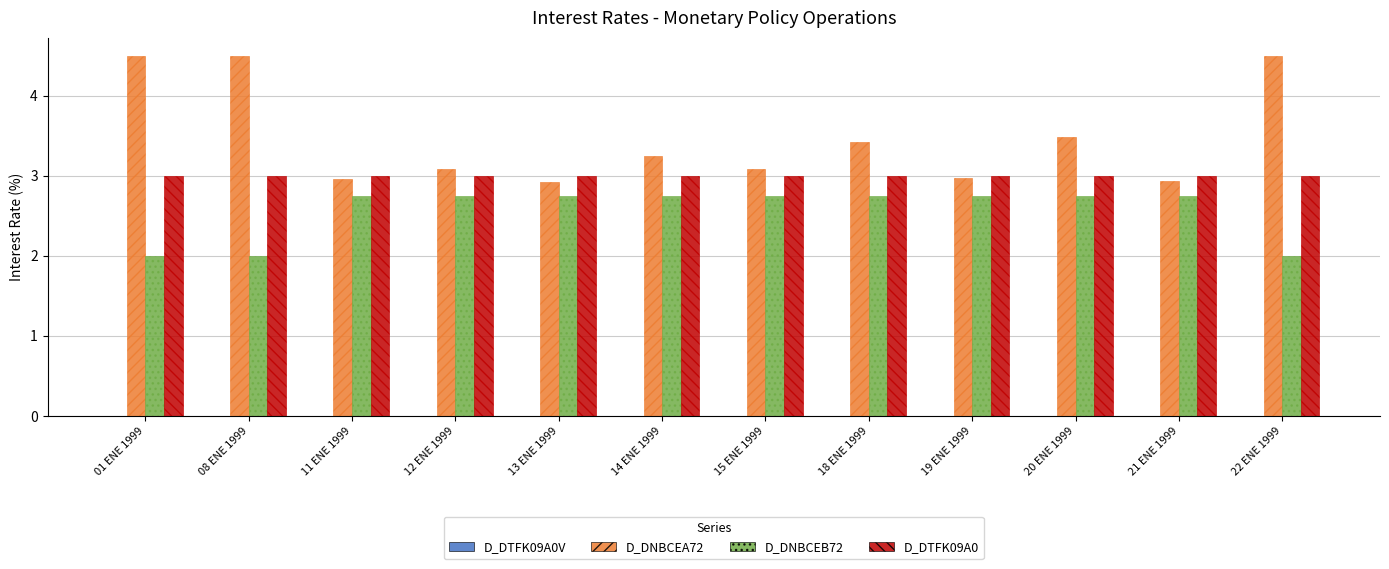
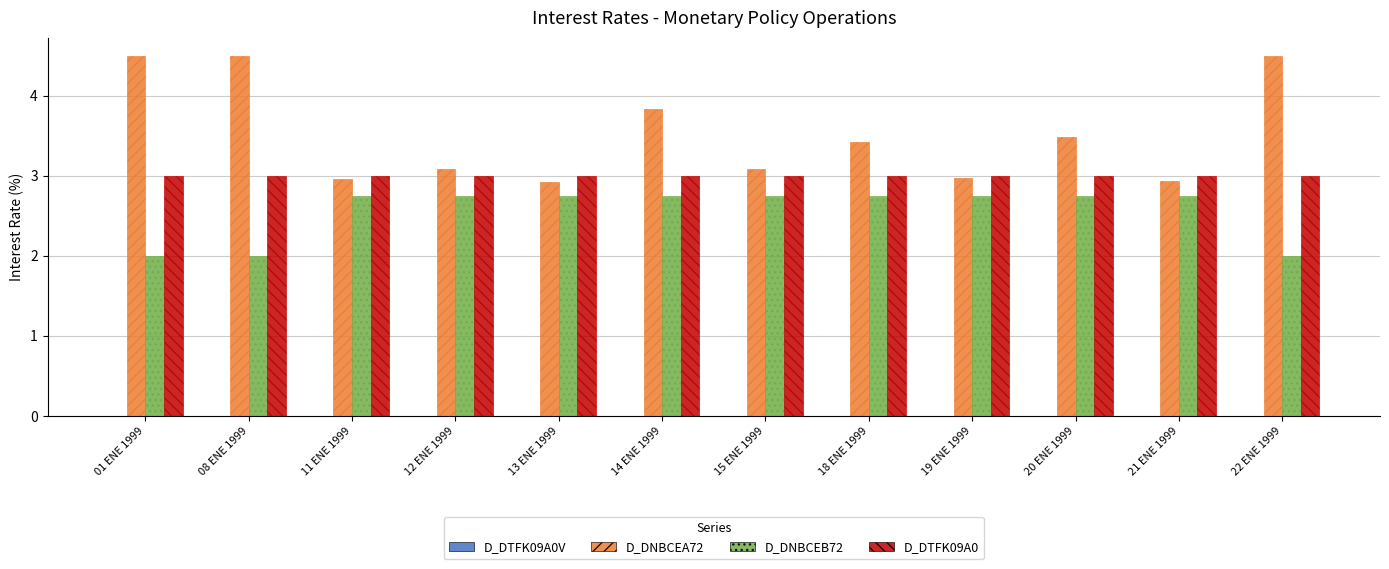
  {
    "D_DTFK09A0V": {
      "01 ENE 1999": 0.0,
      "08 ENE 1999": 0.0,
      "11 ENE 1999": 0.0,
      "12 ENE 1999": 0.0,
      "13 ENE 1999": 0.0,
      "14 ENE 1999": 0.0,
      "15 ENE 1999": 0.0,
      "18 ENE 1999": 0.0,
      "19 ENE 1999": 0.0,
      "20 ENE 1999": 0.0,
      "21 ENE 1999": 0.0,
      "22 ENE 1999": 0.0
    },
    "D_DNBCEA72": {
      "01 ENE 1999": 4.5,
      "08 ENE 1999": 4.5,
      "11 ENE 1999": 3.0,
      "12 ENE 1999": 3.1,
      "13 ENE 1999": 2.9,
-     "14 ENE 1999": 3.3,
+     "14 ENE 1999": 3.8,
      "15 ENE 1999": 3.1,
      "18 ENE 1999": 3.4,
      "19 ENE 1999": 3.0,
      "20 ENE 1999": 3.5,
      "21 ENE 1999": 2.9,
      "22 ENE 1999": 4.5
    },
    "D_DNBCEB72": {
      "01 ENE 1999": 2.0,
      "08 ENE 1999": 2.0,
      "11 ENE 1999": 2.8,
      "12 ENE 1999": 2.8,
      "13 ENE 1999": 2.8,
      "14 ENE 1999": 2.8,
      "15 ENE 1999": 2.8,
      "18 ENE 1999": 2.8,
      "19 ENE 1999": 2.8,
      "20 ENE 1999": 2.8,
      "21 ENE 1999": 2.8,
      "22 ENE 1999": 2.0
    },
    "D_DTFK09A0": {
      "01 ENE 1999": 3.0,
      "08 ENE 1999": 3.0,
      "11 ENE 1999": 3.0,
      "12 ENE 1999": 3.0,
      "13 ENE 1999": 3.0,
      "14 ENE 1999": 3.0,
      "15 ENE 1999": 3.0,
      "18 ENE 1999": 3.0,
      "19 ENE 1999": 3.0,
      "20 ENE 1999": 3.0,
      "21 ENE 1999": 3.0,
      "22 ENE 1999": 3.0
    }
  }
